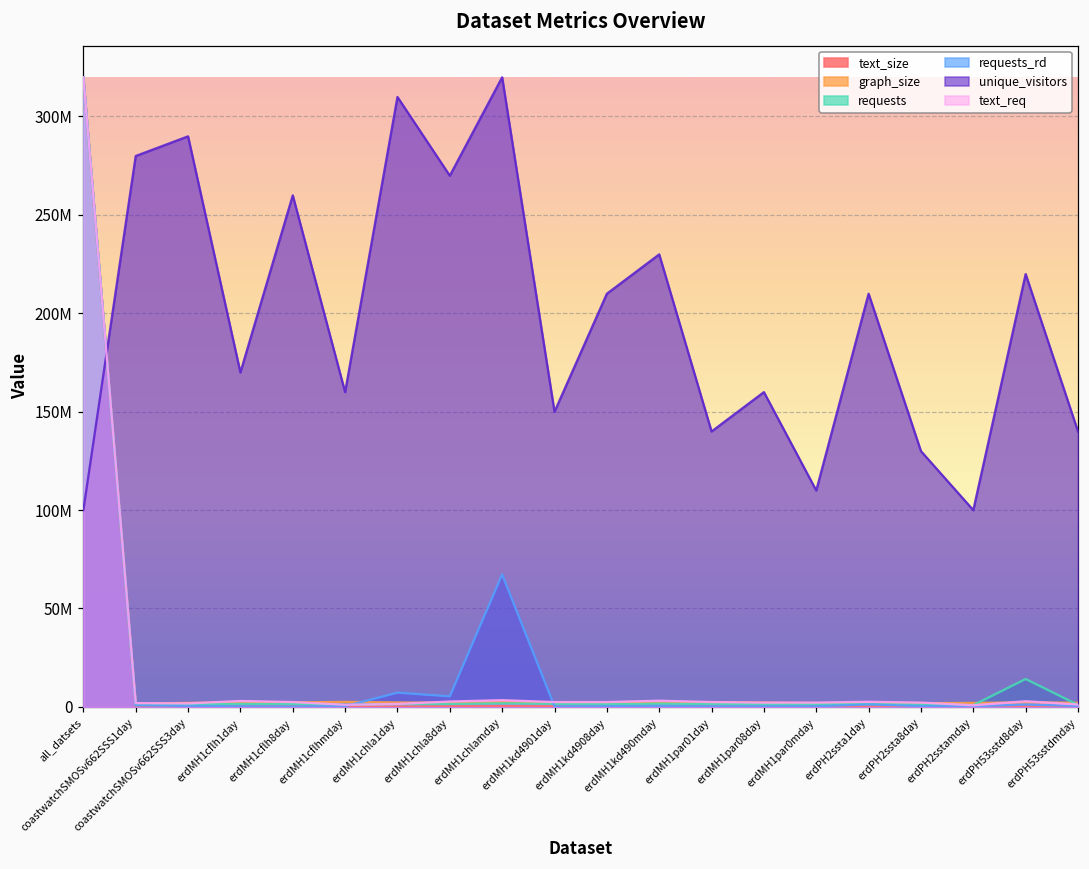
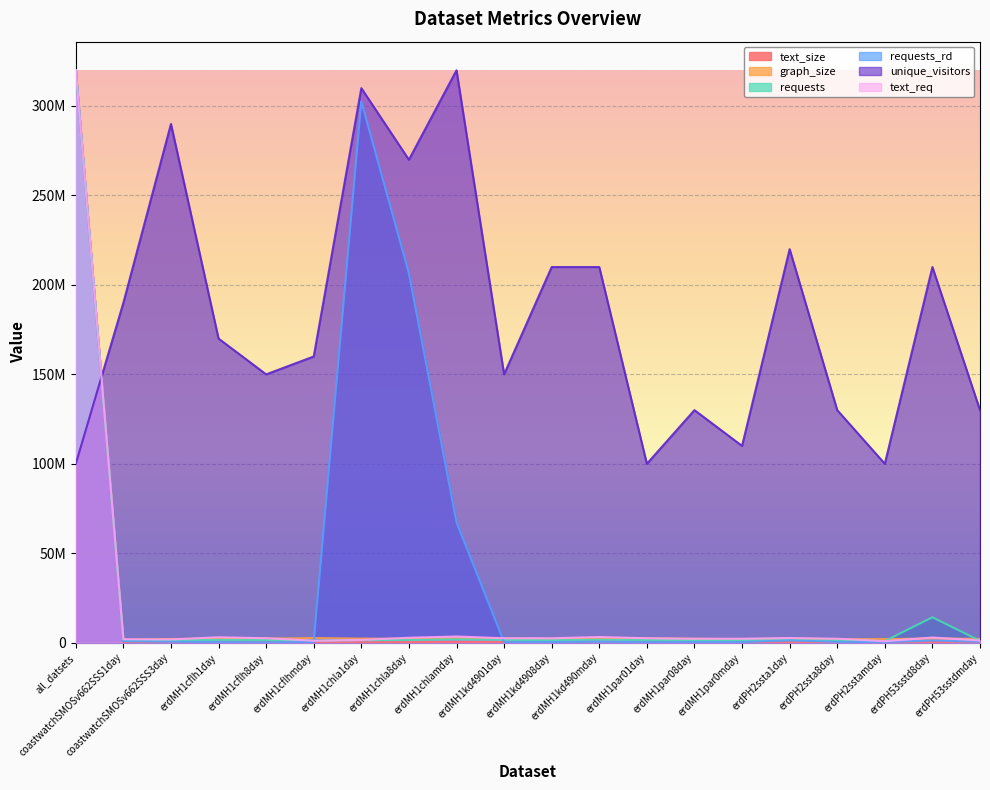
  {
    "requests": {
      "erdPH53sstd8day": 14000000
    },
    "requests_rd": {
-     "erdMH1chla1day": 7000000,
-     "erdMH1chla8day": 5000000,
+     "erdMH1chla1day": 302000000,
+     "erdMH1chla8day": 206000000,
      "erdMH1chlamday": 67000000
    },
    "unique_visitors": {
      "all_datsets": 100000000,
-     "coastwatchSMOSv662SSS1day": 280000000,
+     "coastwatchSMOSv662SSS1day": 190000000,
      "coastwatchSMOSv662SSS3day": 290000000,
      "erdMH1cflh1day": 170000000,
-     "erdMH1cflh8day": 260000000,
+     "erdMH1cflh8day": 150000000,
      "erdMH1cflhmday": 160000000,
      "erdMH1chla1day": 310000000,
      "erdMH1chla8day": 270000000,
      "erdMH1chlamday": 320000000,
      "erdMH1kd4901day": 150000000,
      "erdMH1kd4908day": 210000000,
-     "erdMH1kd490mday": 230000000,
-     "erdMH1par01day": 140000000,
-     "erdMH1par08day": 160000000,
+     "erdMH1kd490mday": 210000000,
+     "erdMH1par01day": 100000000,
+     "erdMH1par08day": 130000000,
      "erdMH1par0mday": 110000000,
-     "erdPH2ssta1day": 210000000,
+     "erdPH2ssta1day": 220000000,
      "erdPH2ssta8day": 130000000,
      "erdPH2sstamday": 100000000,
-     "erdPH53sstd8day": 220000000,
-     "erdPH53sstdmday": 140000000
+     "erdPH53sstd8day": 210000000,
+     "erdPH53sstdmday": 130000000
    }
  }
